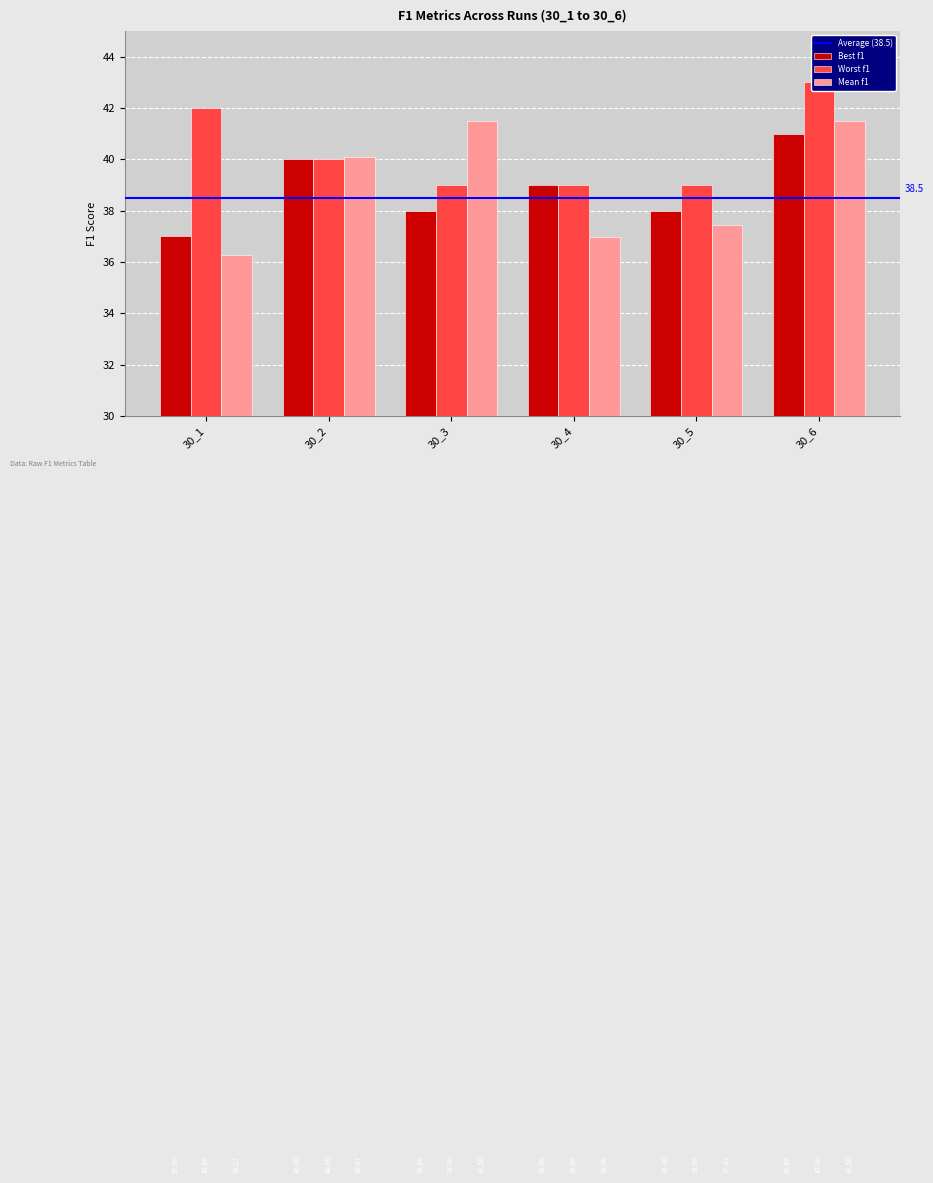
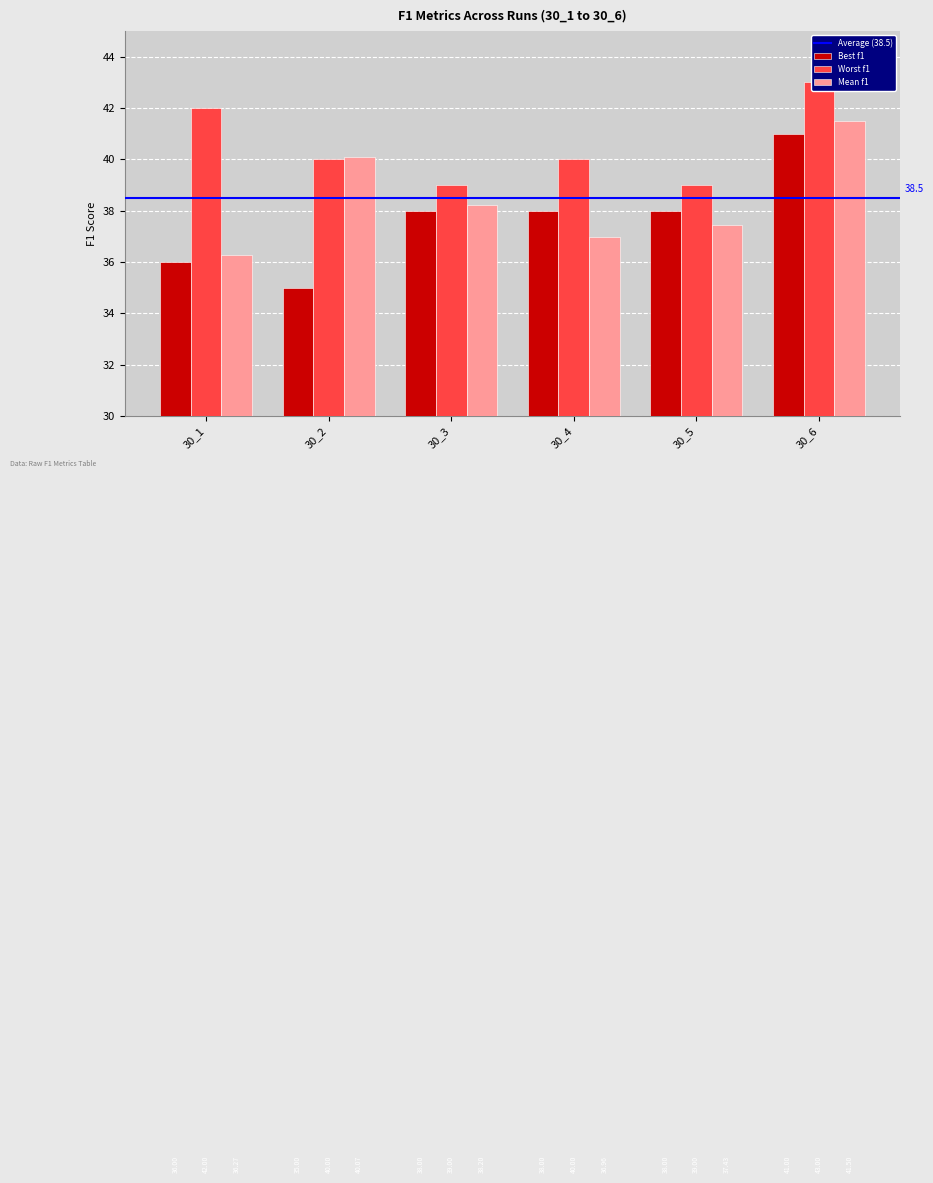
  {
    "Best f1": {
-     "30_1": 37.00,
-     "30_2": 40.00,
+     "30_1": 36.00,
+     "30_2": 35.00,
      "30_3": 38.00,
-     "30_4": 39.00,
+     "30_4": 38.00,
      "30_5": 38.00,
      "30_6": 41.00
    },
    "Worst f1": {
      "30_1": 42.00,
      "30_2": 40.00,
      "30_3": 39.00,
-     "30_4": 39.00,
+     "30_4": 40.00,
      "30_5": 39.00
    },
    "Mean f1": {
      "30_1": 36.27,
      "30_2": 40.07,
-     "30_3": 41.50,
+     "30_3": 38.20,
      "30_4": 36.96,
      "30_5": 37.43,
      "30_6": 41.50
    }
  }
